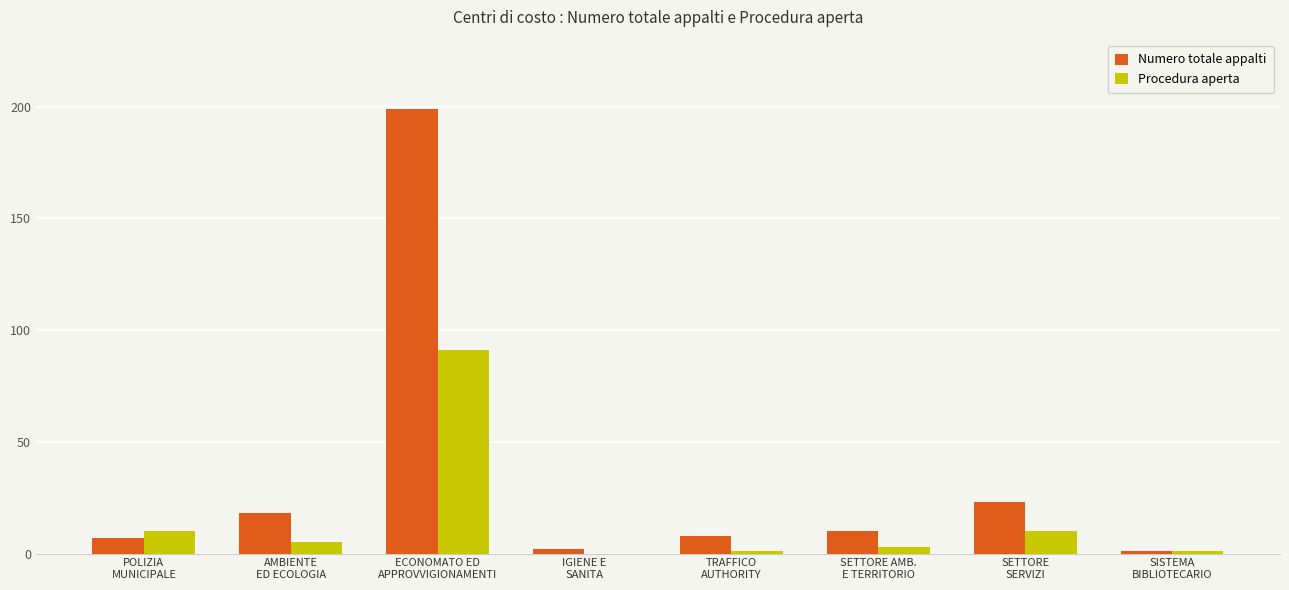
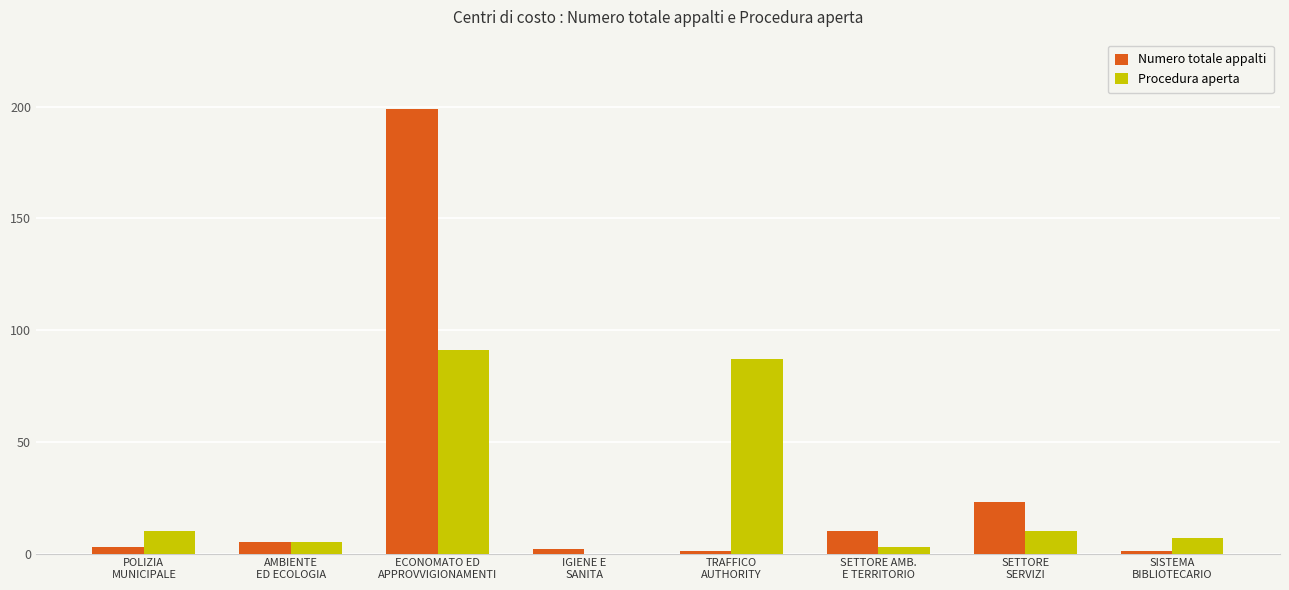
  {
    "Numero totale appalti": {
-     "POLIZIA MUNICIPALE": 7,
-     "AMBIENTE ED ECOLOGIA": 18,
+     "POLIZIA MUNICIPALE": 3,
+     "AMBIENTE ED ECOLOGIA": 5,
      "ECONOMATO ED APPROVVIGIONAMENTI": 199,
      "IGIENE E SANITA": 2,
-     "TRAFFICO AUTHORITY": 8,
+     "TRAFFICO AUTHORITY": 1,
      "SETTORE AMB. E TERRITORIO": 10,
      "SETTORE SERVIZI": 23
    },
    "Procedura aperta": {
      "POLIZIA MUNICIPALE": 10,
      "AMBIENTE ED ECOLOGIA": 5,
      "ECONOMATO ED APPROVVIGIONAMENTI": 91,
      "IGIENE E SANITA": 0,
-     "TRAFFICO AUTHORITY": 1,
+     "TRAFFICO AUTHORITY": 87,
      "SETTORE AMB. E TERRITORIO": 3,
      "SETTORE SERVIZI": 10,
-     "SISTEMA BIBLIOTECARIO": 1
+     "SISTEMA BIBLIOTECARIO": 7
    }
  }
